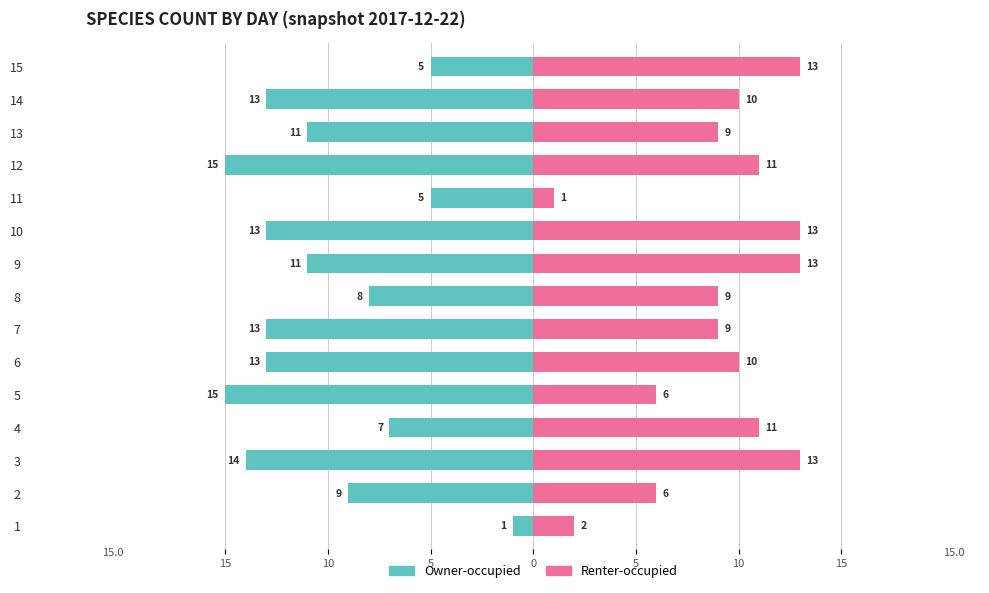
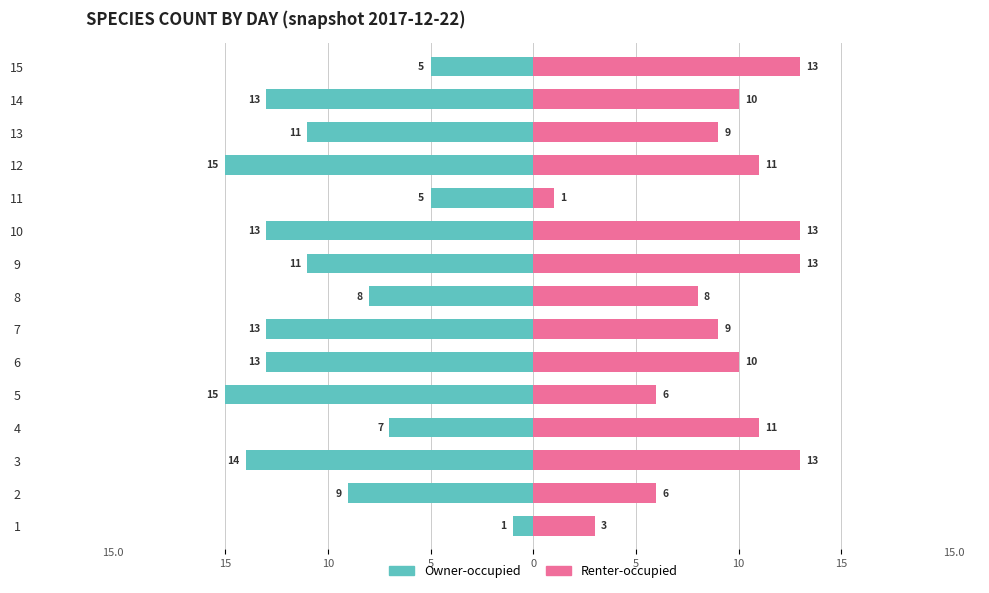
  {
    "Renter-occupied": {
      "15": 13,
      "14": 10,
      "13": 9,
      "12": 11,
      "11": 1,
      "10": 13,
      "9": 13,
-     "8": 9,
+     "8": 8,
      "7": 9,
      "6": 10,
      "5": 6,
      "4": 11,
      "3": 13,
      "2": 6,
-     "1": 2
+     "1": 3
    }
  }
